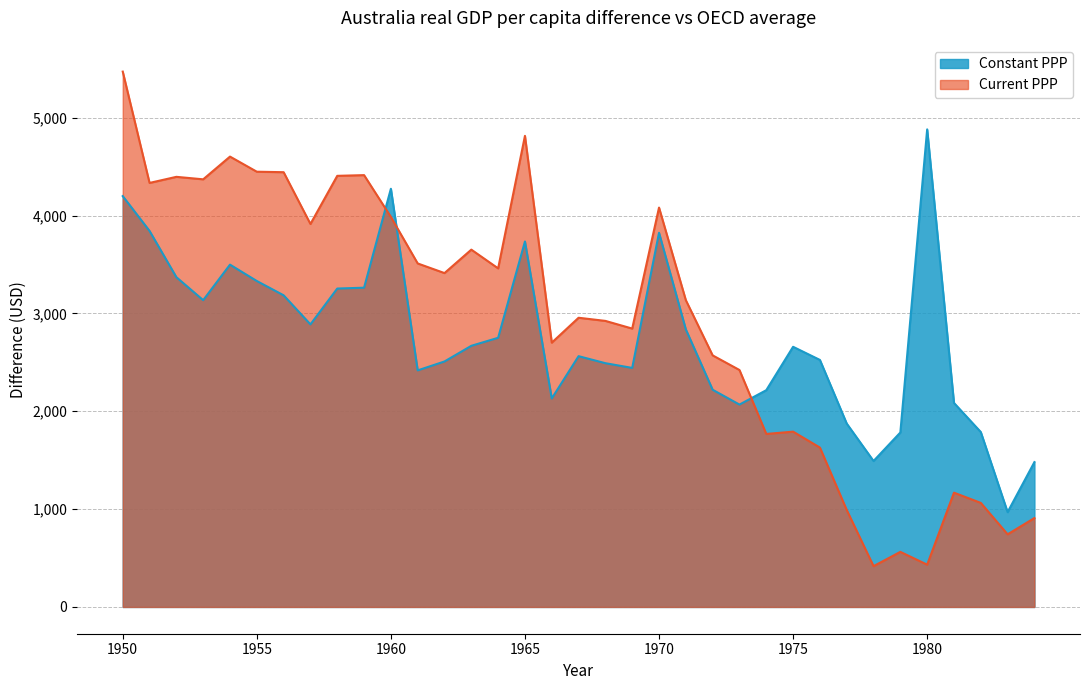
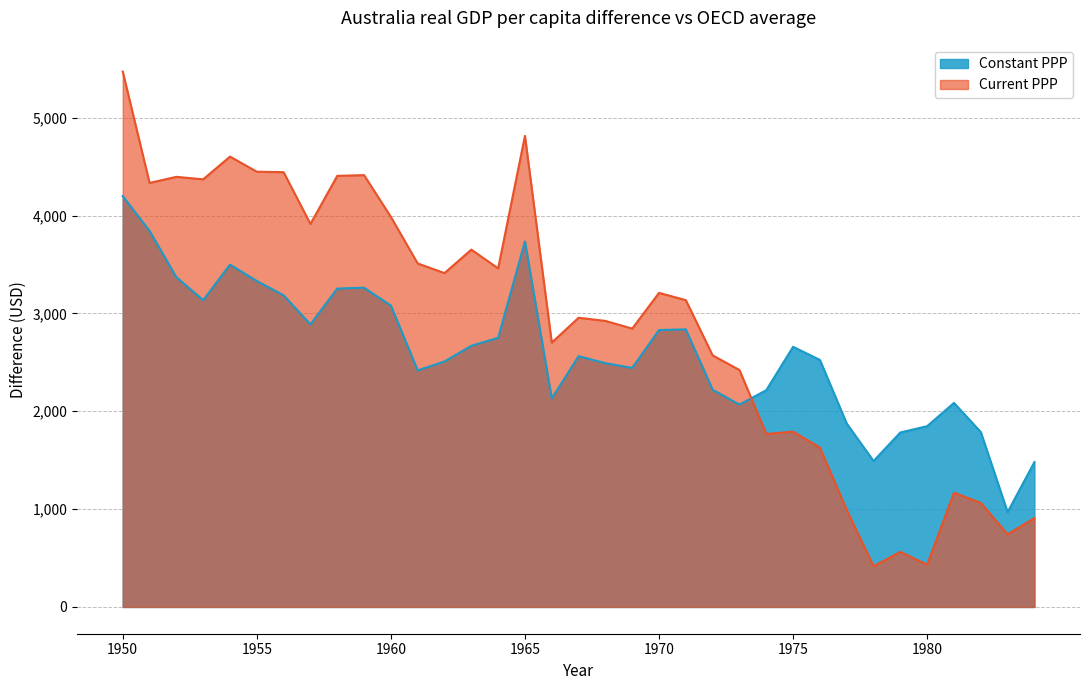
  {
    "Constant PPP": {
      "1950": "4,200",
      "1955": "3,300",
-     "1960": "4,300",
+     "1960": "3,100",
      "1965": "3,700",
-     "1970": "3,800",
+     "1970": "2,800",
      "1975": "2,700",
-     "1980": "4,900"
+     "1980": "1,800"
    },
    "Current PPP": {
      "1950": "5,500",
      "1955": "4,400",
      "1960": "4,000",
      "1965": "4,800",
-     "1970": "4,100",
+     "1970": "3,200",
      "1975": "1,800",
      "1980": "400"
    }
  }
